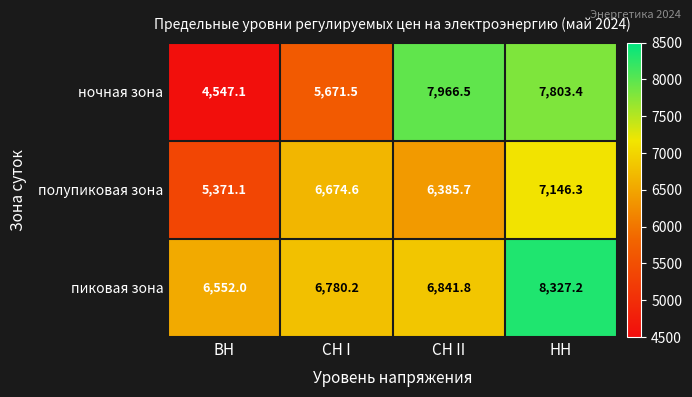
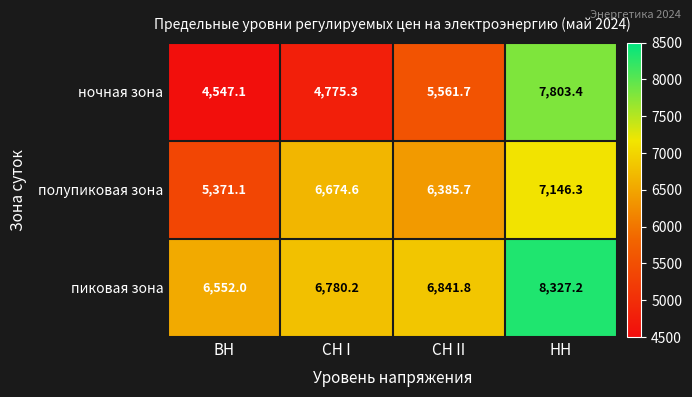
  {
    "ночная зона": {
      "ВН": "4,547.1",
-     "СН I": "5,671.5",
-     "СН II": "7,966.5",
+     "СН I": "4,775.3",
+     "СН II": "5,561.7",
      "НН": "7,803.4"
    },
    "полупиковая зона": {
      "ВН": "5,371.1",
      "СН I": "6,674.6",
      "СН II": "6,385.7",
      "НН": "7,146.3"
    },
    "пиковая зона": {
      "ВН": "6,552.0",
      "СН I": "6,780.2",
      "СН II": "6,841.8",
      "НН": "8,327.2"
    }
  }
